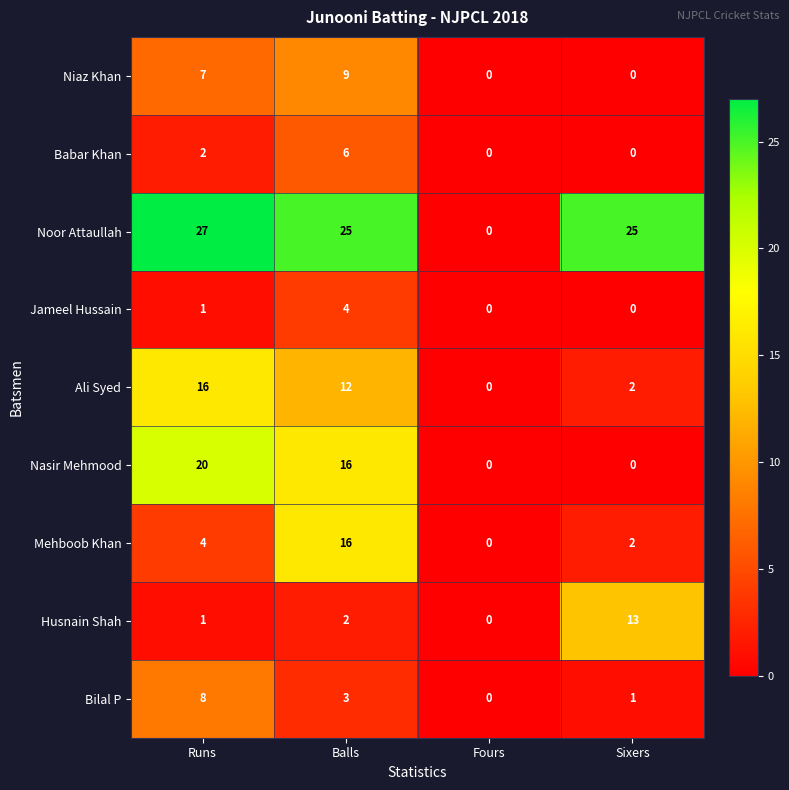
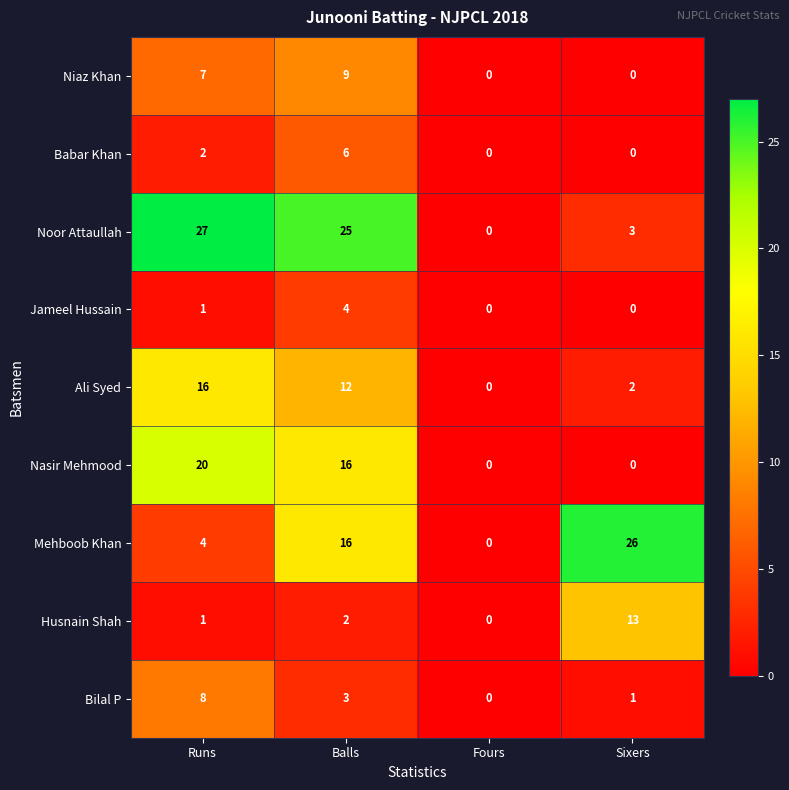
  {
    "Niaz Khan": {
      "Runs": 7,
      "Balls": 9,
      "Fours": 0,
      "Sixers": 0
    },
    "Babar Khan": {
      "Runs": 2,
      "Balls": 6,
      "Fours": 0,
      "Sixers": 0
    },
    "Noor Attaullah": {
      "Runs": 27,
      "Balls": 25,
      "Fours": 0,
-     "Sixers": 25
+     "Sixers": 3
    },
    "Jameel Hussain": {
      "Runs": 1,
      "Balls": 4,
      "Fours": 0,
      "Sixers": 0
    },
    "Ali Syed": {
      "Runs": 16,
      "Balls": 12,
      "Fours": 0,
      "Sixers": 2
    },
    "Nasir Mehmood": {
      "Runs": 20,
      "Balls": 16,
      "Fours": 0,
      "Sixers": 0
    },
    "Mehboob Khan": {
      "Runs": 4,
      "Balls": 16,
      "Fours": 0,
-     "Sixers": 2
+     "Sixers": 26
    },
    "Husnain Shah": {
      "Runs": 1,
      "Balls": 2,
      "Fours": 0,
      "Sixers": 13
    },
    "Bilal P": {
      "Runs": 8,
      "Balls": 3,
      "Fours": 0,
      "Sixers": 1
    }
  }
